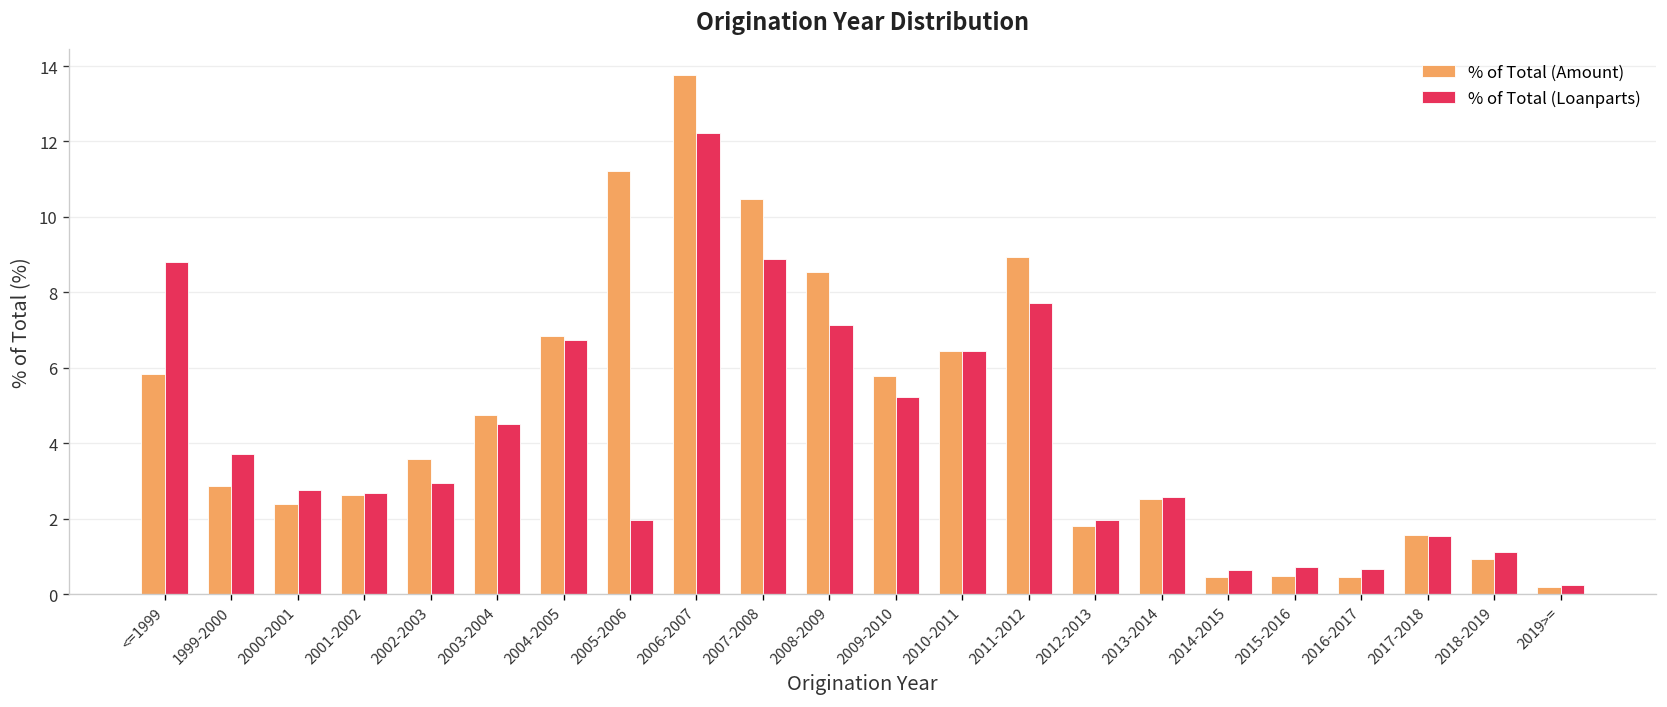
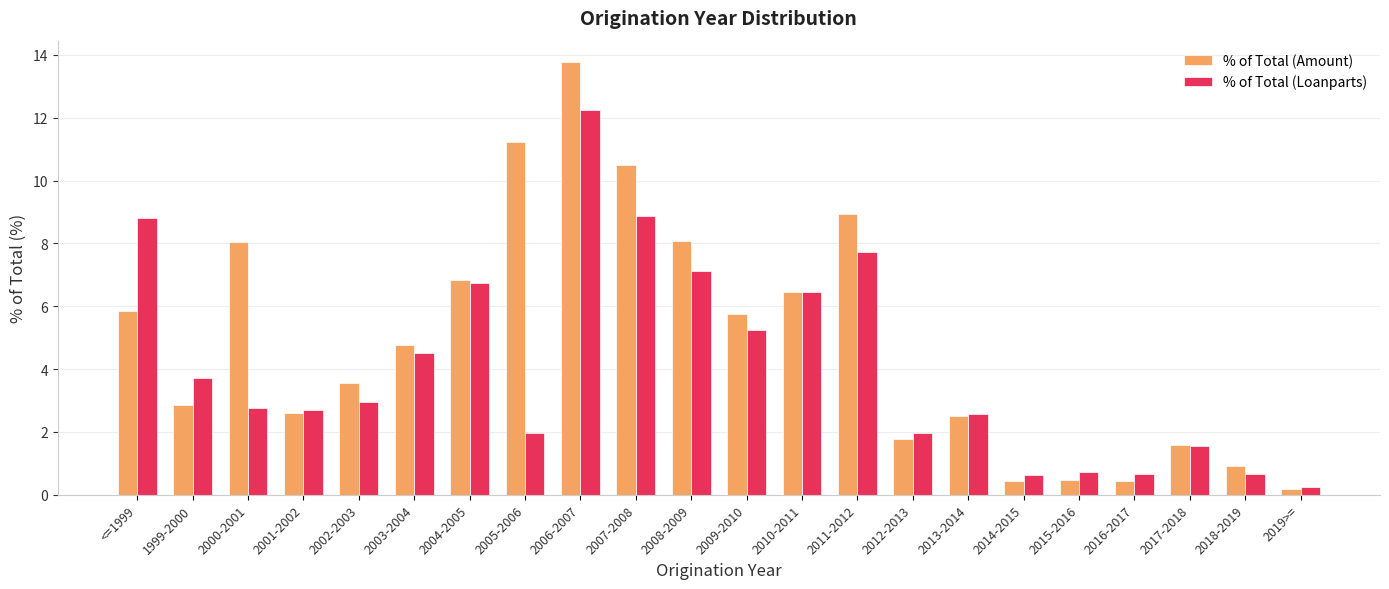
  {
    "% of Total (Amount)": {
      "<=1999": 5.8,
      "1999-2000": 2.9,
-     "2000-2001": 2.4,
+     "2000-2001": 8.1,
      "2001-2002": 2.6,
      "2002-2003": 3.6,
      "2003-2004": 4.8,
      "2004-2005": 6.8,
      "2005-2006": 11.2,
      "2006-2007": 13.8,
      "2007-2008": 10.5,
-     "2008-2009": 8.5,
+     "2008-2009": 8.1,
      "2009-2010": 5.8,
      "2010-2011": 6.4,
      "2011-2012": 8.9,
      "2012-2013": 1.8,
      "2013-2014": 2.5,
      "2014-2015": 0.4,
      "2015-2016": 0.5,
      "2016-2017": 0.4,
      "2017-2018": 1.6,
      "2018-2019": 0.9,
      "2019>=": 0.2
    },
    "% of Total (Loanparts)": {
      "<=1999": 8.8,
      "1999-2000": 3.7,
      "2000-2001": 2.8,
      "2001-2002": 2.7,
      "2002-2003": 3.0,
      "2003-2004": 4.5,
      "2004-2005": 6.7,
      "2005-2006": 2.0,
      "2006-2007": 12.2,
      "2007-2008": 8.9,
      "2008-2009": 7.1,
      "2009-2010": 5.2,
      "2010-2011": 6.4,
      "2011-2012": 7.7,
      "2012-2013": 2.0,
      "2013-2014": 2.6,
      "2014-2015": 0.6,
      "2015-2016": 0.7,
      "2016-2017": 0.7,
      "2017-2018": 1.6,
-     "2018-2019": 1.1,
+     "2018-2019": 0.7,
      "2019>=": 0.2
    }
  }
